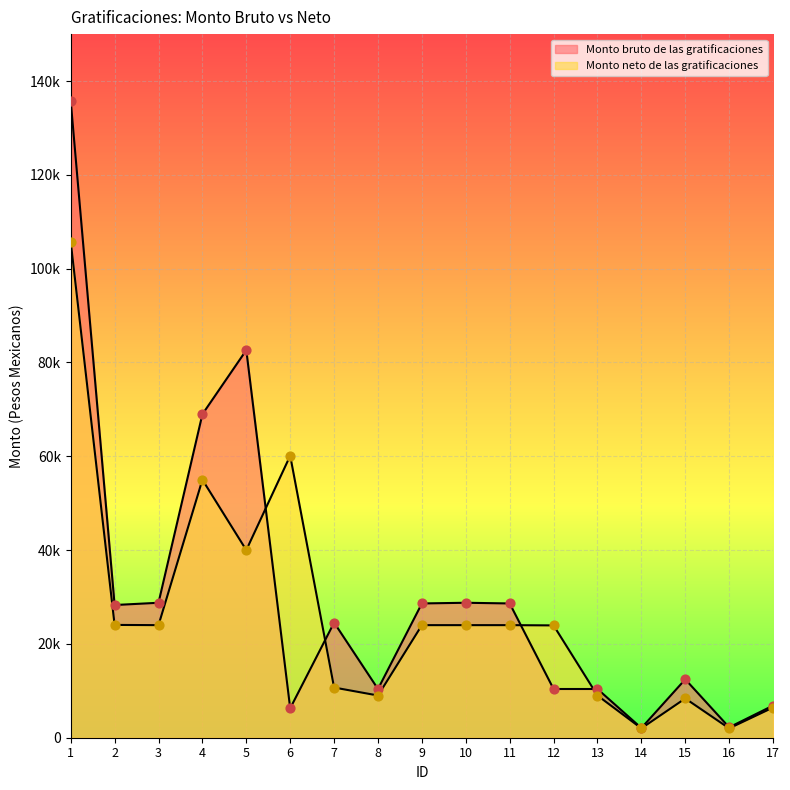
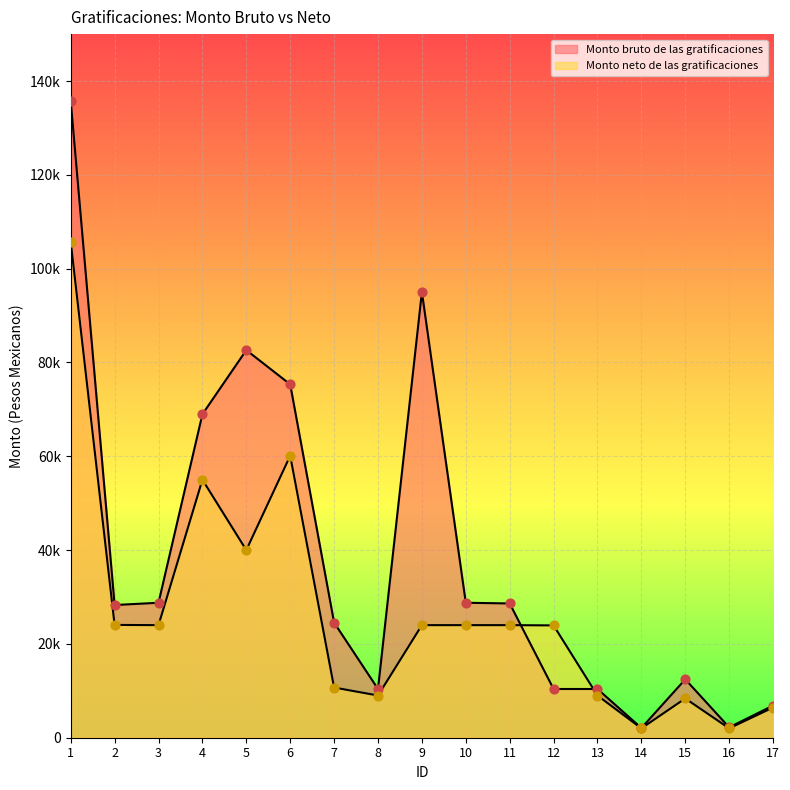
  {
    "Monto bruto de las gratificaciones": {
      "1": 136000,
      "2": 28000,
      "3": 29000,
      "4": 69000,
      "5": 83000,
-     "6": 6000,
+     "6": 75000,
      "7": 25000,
      "8": 10000,
-     "9": 29000,
+     "9": 95000,
      "10": 29000,
      "11": 29000,
      "12": 10000,
      "13": 10000,
      "15": 12000
    },
    "Monto neto de las gratificaciones": {
      "1": 106000,
      "2": 24000,
      "3": 24000,
      "4": 55000,
      "5": 40000,
      "6": 60000,
      "7": 11000,
      "8": 9000,
      "9": 24000,
      "10": 24000,
      "11": 24000,
      "12": 24000,
      "13": 9000,
      "15": 8000
    }
  }
